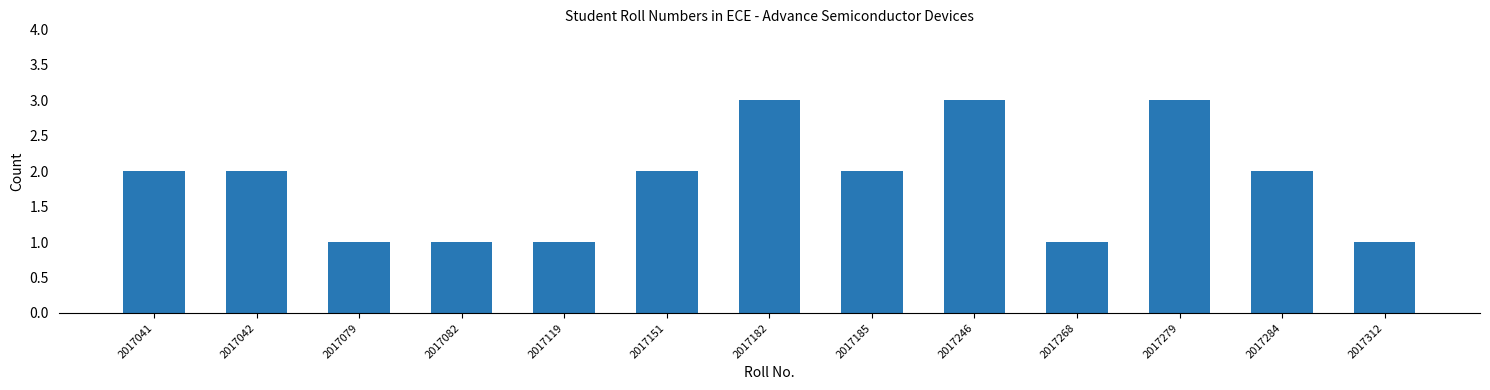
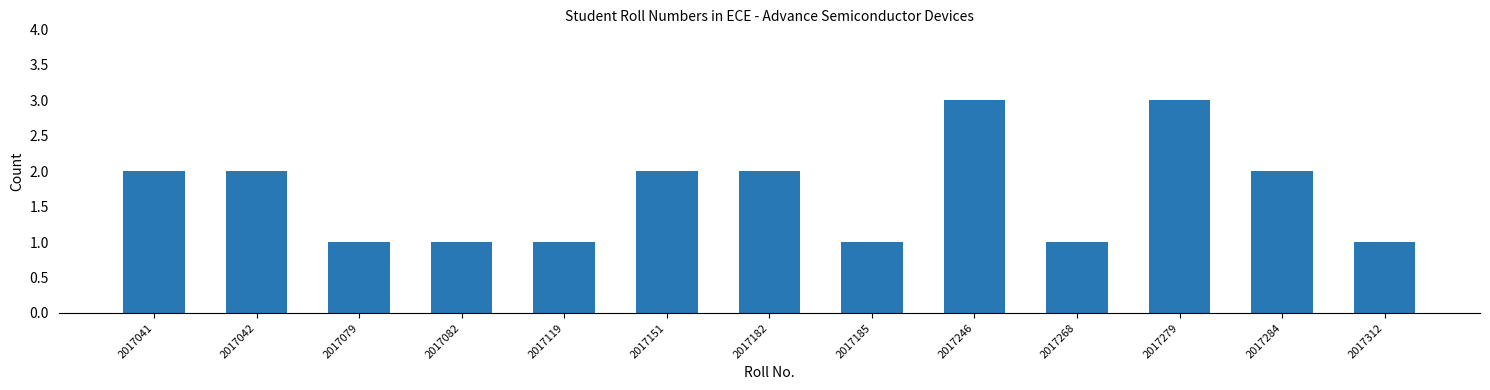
  {
    "2017041": 2,
    "2017042": 2,
    "2017079": 1,
    "2017082": 1,
    "2017119": 1,
    "2017151": 2,
-   "2017182": 3,
-   "2017185": 2,
+   "2017182": 2,
+   "2017185": 1,
    "2017246": 3,
    "2017268": 1,
    "2017279": 3,
    "2017284": 2,
    "2017312": 1
  }
